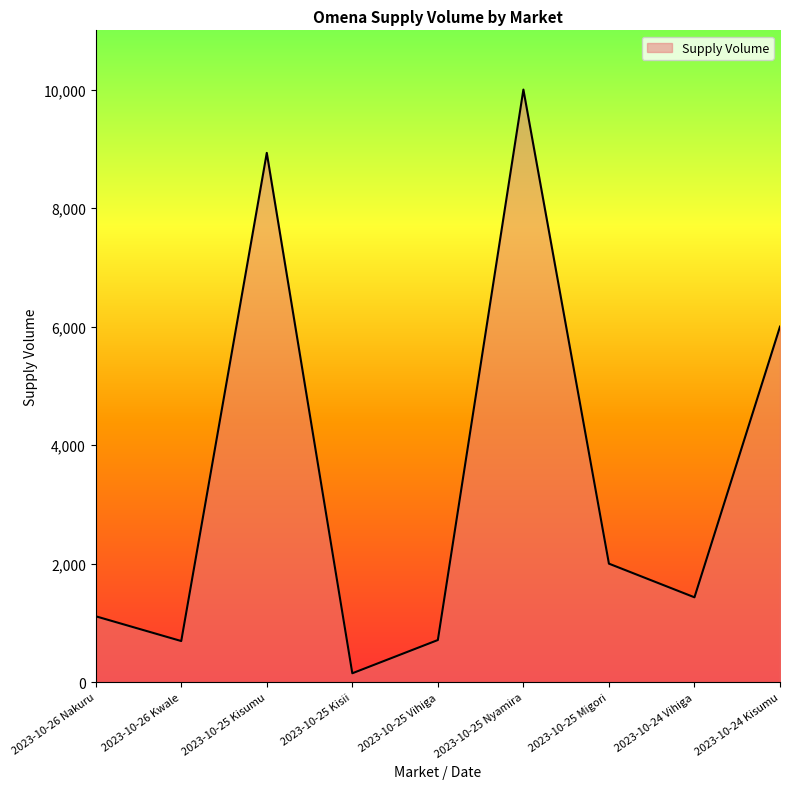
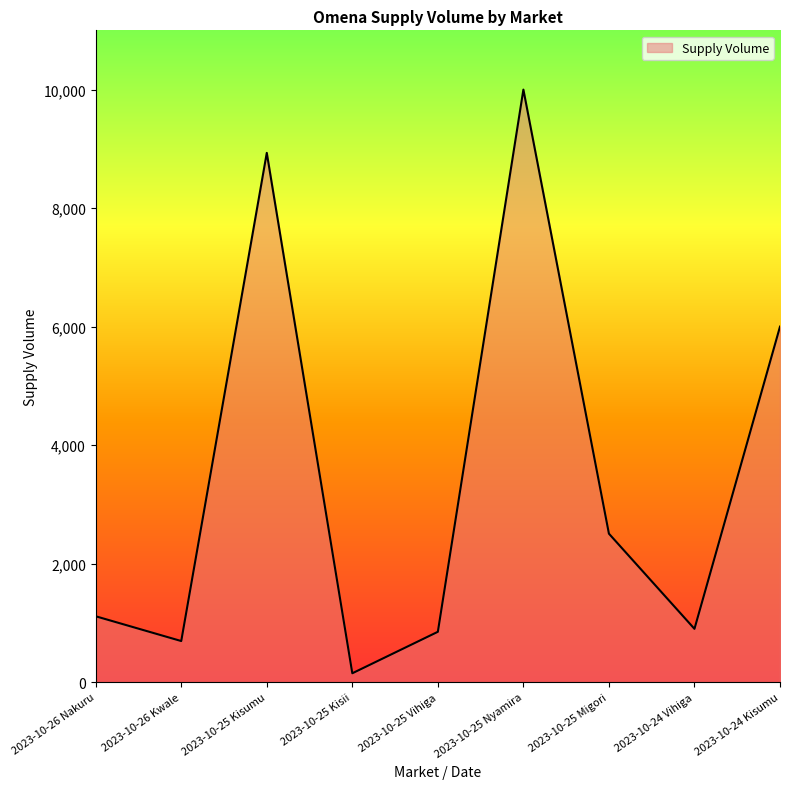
  {
    "2023-10-26 Nakuru": "1,100",
    "2023-10-26 Kwale": "700",
    "2023-10-25 Kisumu": "8,900",
    "2023-10-25 Kisii": "200",
-   "2023-10-25 Vihiga": "700",
+   "2023-10-25 Vihiga": "900",
    "2023-10-25 Nyamira": "10,000",
-   "2023-10-25 Migori": "2,000",
-   "2023-10-24 Vihiga": "1,400",
+   "2023-10-25 Migori": "2,500",
+   "2023-10-24 Vihiga": "900",
    "2023-10-24 Kisumu": "6,000"
  }
